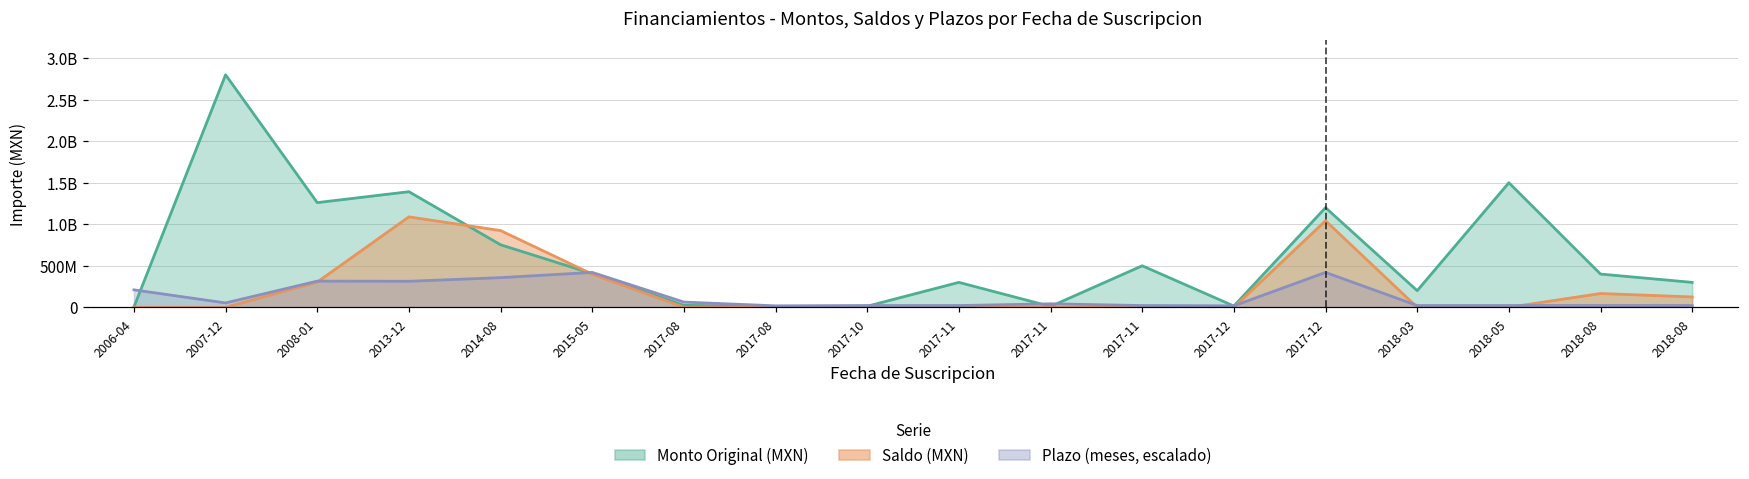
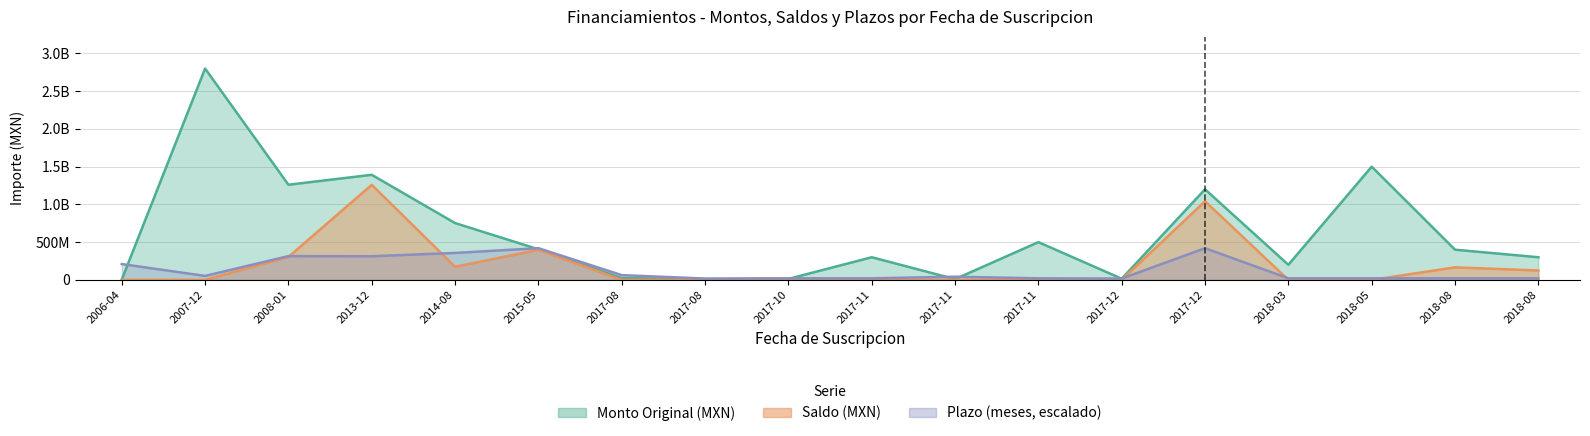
  {
    "Saldo (MXN)": {
      "2007-12": 0,
-     "2013-12": 1100000000,
-     "2014-08": 900000000
+     "2013-12": 1300000000,
+     "2014-08": 200000000
    }
  }
